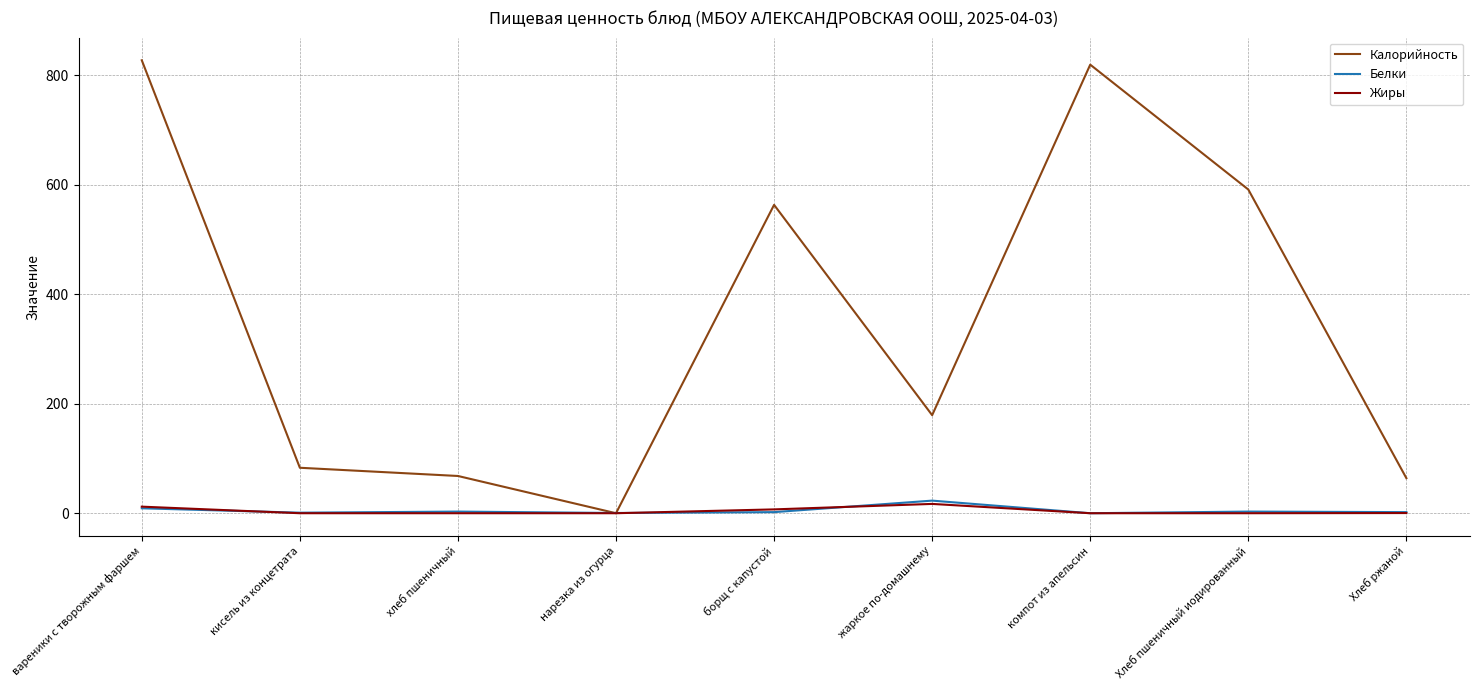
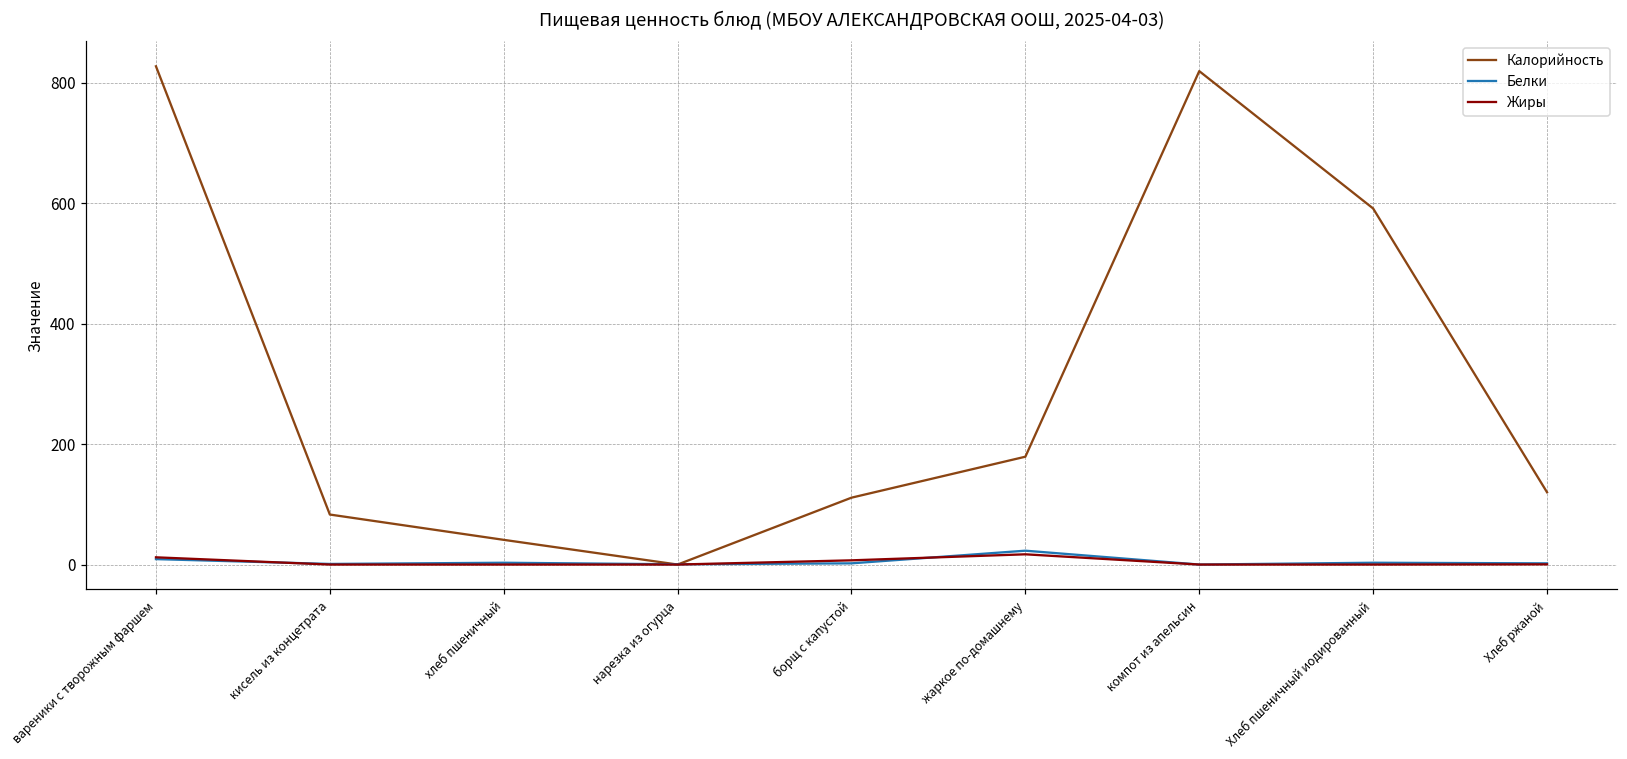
  {
    "Калорийность": {
      "вареники с творожным фаршем": 830,
      "кисель из концетрата": 80,
-     "хлеб пшеничный": 70,
-     "борщ с капустой": 560,
+     "хлеб пшеничный": 40,
+     "борщ с капустой": 110,
      "жаркое по-домашнему": 180,
      "компот из апельсин": 820,
      "Хлеб пшеничный иодированный": 590,
-     "Хлеб ржаной": 60
+     "Хлеб ржаной": 120
    },
    "Белки": {
      "борщ с капустой": 0,
      "жаркое по-домашнему": 20
    },
    "Жиры": {
      "борщ с капустой": 10,
      "жаркое по-домашнему": 20
    }
  }
